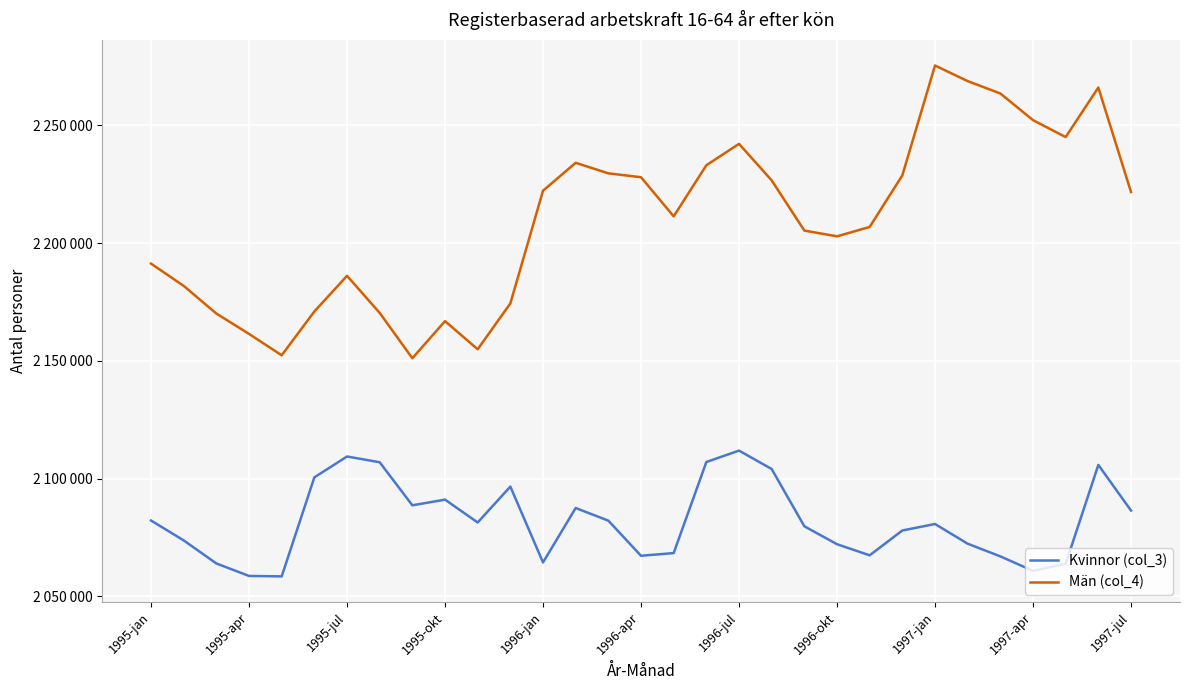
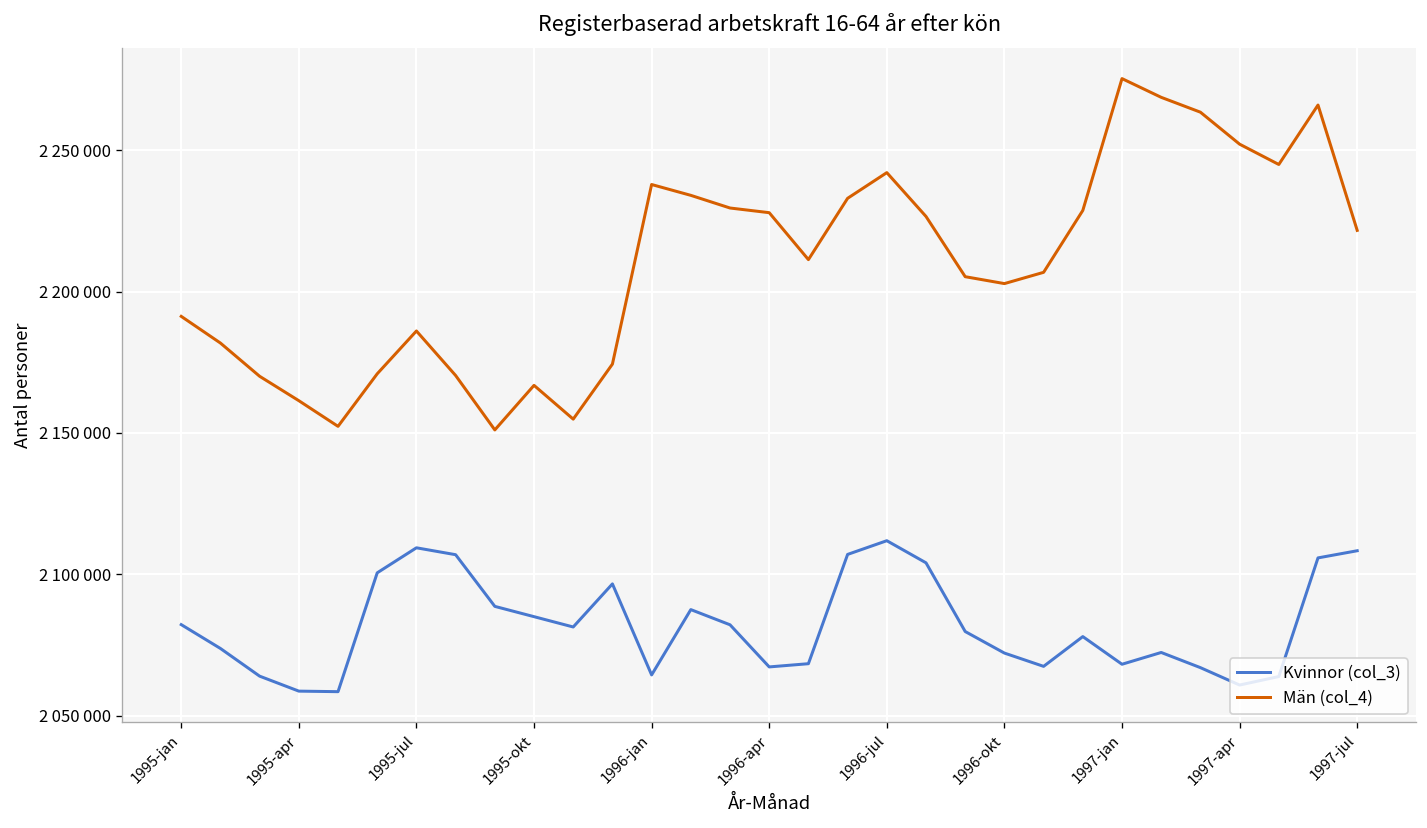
  {
    "Kvinnor (col_3)": {
      "1995-jan": 2082000,
      "1995-apr": 2059000,
      "1995-jul": 2109000,
-     "1995-okt": 2091000,
+     "1995-okt": 2085000,
      "1996-jan": 2064000,
      "1996-apr": 2067000,
      "1996-jul": 2112000,
      "1996-okt": 2072000,
-     "1997-jan": 2081000,
-     "1997-jul": 2086000
+     "1997-jan": 2068000,
+     "1997-jul": 2108000
    },
    "Män (col_4)": {
      "1995-jan": 2191000,
      "1995-apr": 2161000,
      "1995-jul": 2186000,
      "1995-okt": 2167000,
-     "1996-jan": 2222000,
+     "1996-jan": 2238000,
      "1996-apr": 2228000,
      "1996-jul": 2242000,
      "1996-okt": 2203000,
      "1997-jan": 2275000,
      "1997-apr": 2252000,
      "1997-jul": 2222000
    }
  }
